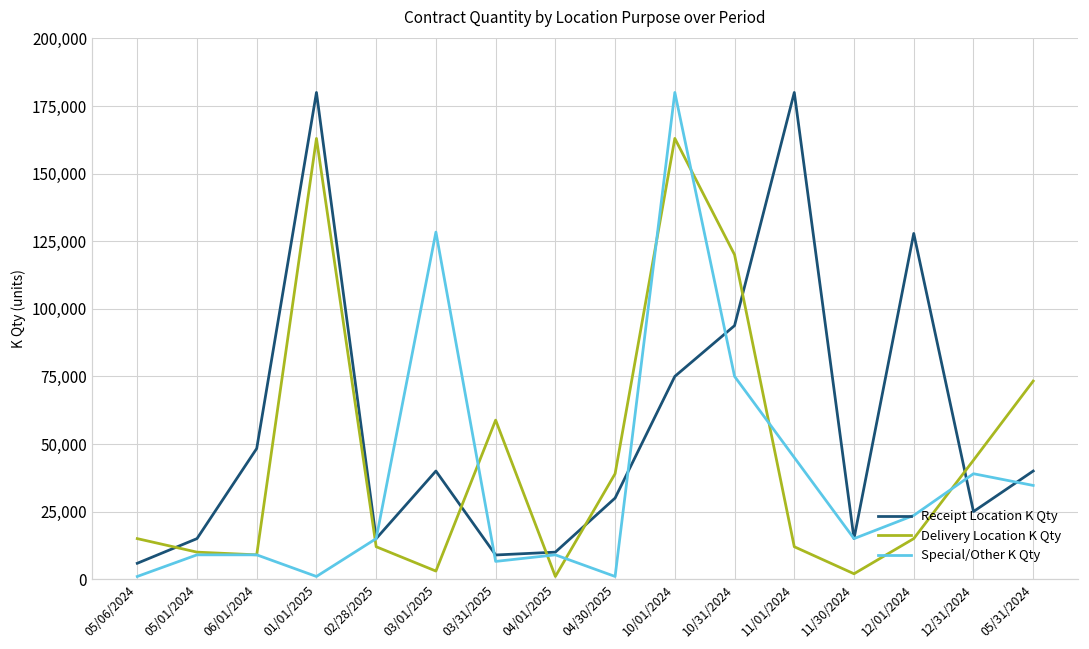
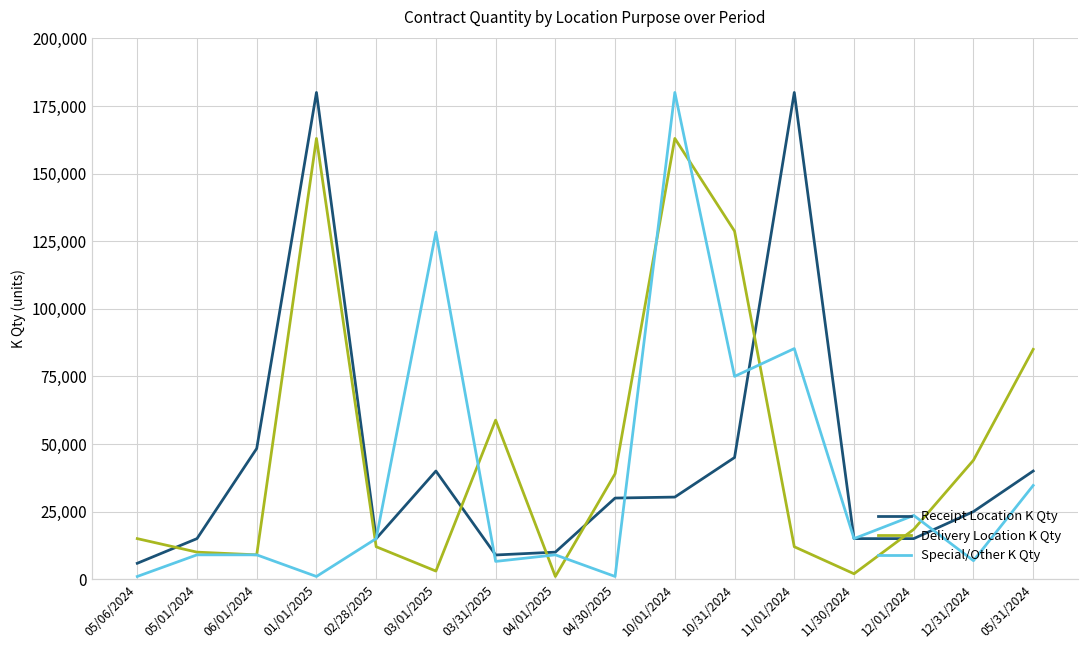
  {
    "Receipt Location K Qty": {
      "05/06/2024": "6,000",
      "05/01/2024": "15,000",
      "06/01/2024": "48,000",
      "01/01/2025": "180,000",
      "03/01/2025": "40,000",
      "03/31/2025": "9,000",
      "04/30/2025": "30,000",
-     "10/01/2024": "75,000",
-     "10/31/2024": "94,000",
+     "10/01/2024": "30,000",
+     "10/31/2024": "45,000",
      "11/01/2024": "180,000",
-     "12/01/2024": "128,000",
+     "12/01/2024": "15,000",
      "12/31/2024": "25,000",
      "05/31/2024": "40,000"
    },
    "Delivery Location K Qty": {
      "05/06/2024": "15,000",
      "01/01/2025": "163,000",
      "02/28/2025": "12,000",
      "03/01/2025": "3,000",
      "03/31/2025": "59,000",
      "04/01/2025": "1,000",
      "04/30/2025": "39,000",
      "10/01/2024": "163,000",
-     "10/31/2024": "120,000",
+     "10/31/2024": "129,000",
      "11/01/2024": "12,000",
      "11/30/2024": "2,000",
-     "12/01/2024": "15,000",
+     "12/01/2024": "18,000",
      "12/31/2024": "44,000",
-     "05/31/2024": "73,000"
+     "05/31/2024": "85,000"
    },
    "Special/Other K Qty": {
      "05/06/2024": "1,000",
      "01/01/2025": "1,000",
      "03/01/2025": "128,000",
      "03/31/2025": "7,000",
      "04/30/2025": "1,000",
      "10/01/2024": "180,000",
      "10/31/2024": "75,000",
-     "11/01/2024": "45,000",
+     "11/01/2024": "85,000",
      "12/01/2024": "24,000",
-     "12/31/2024": "39,000",
+     "12/31/2024": "7,000",
      "05/31/2024": "35,000"
    }
  }
